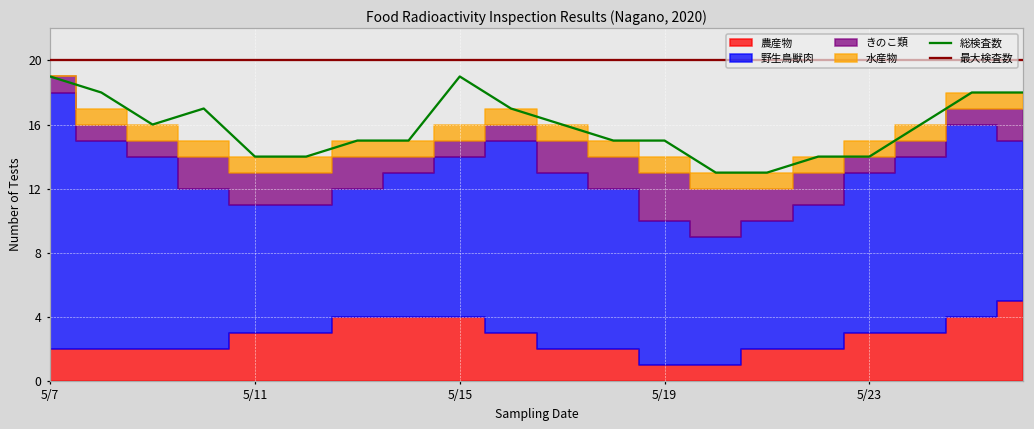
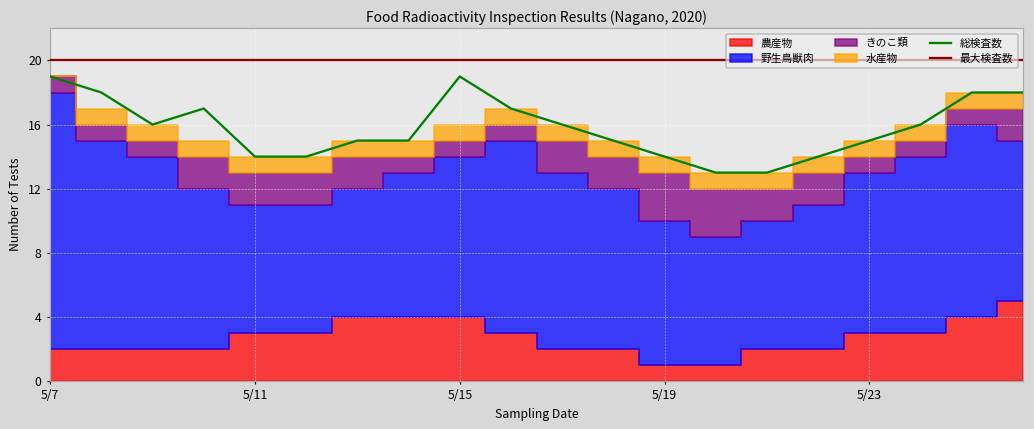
  {
    "総検査数": {
      "5/11": 14,
      "5/15": 19,
-     "5/19": 15,
-     "5/23": 14
+     "5/19": 14,
+     "5/23": 15
    },
    "最大検査数": {
      "5/7": 20,
      "5/11": 20,
      "5/15": 20,
      "5/19": 20
    }
  }
